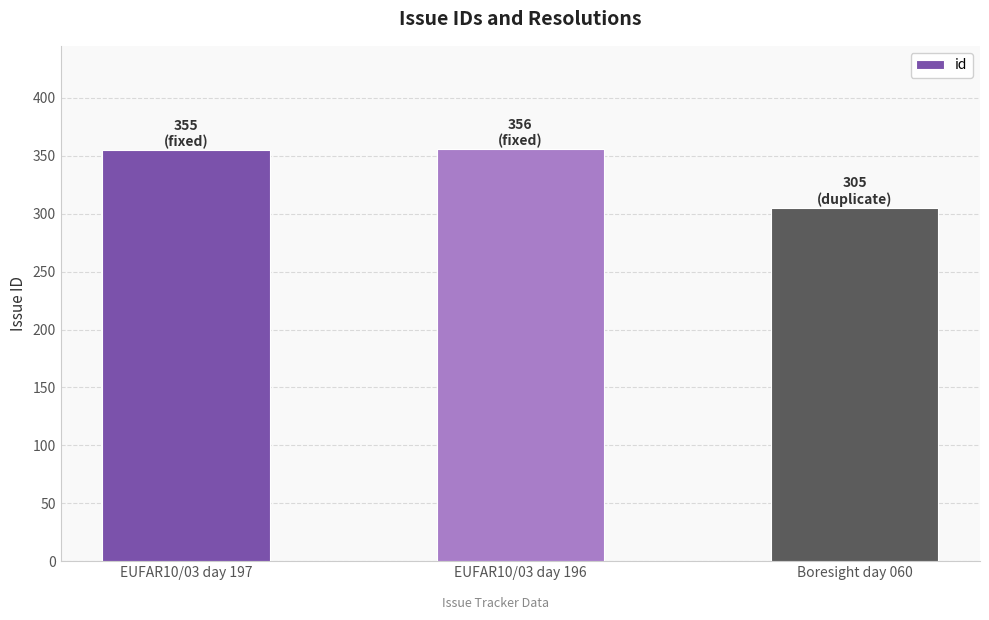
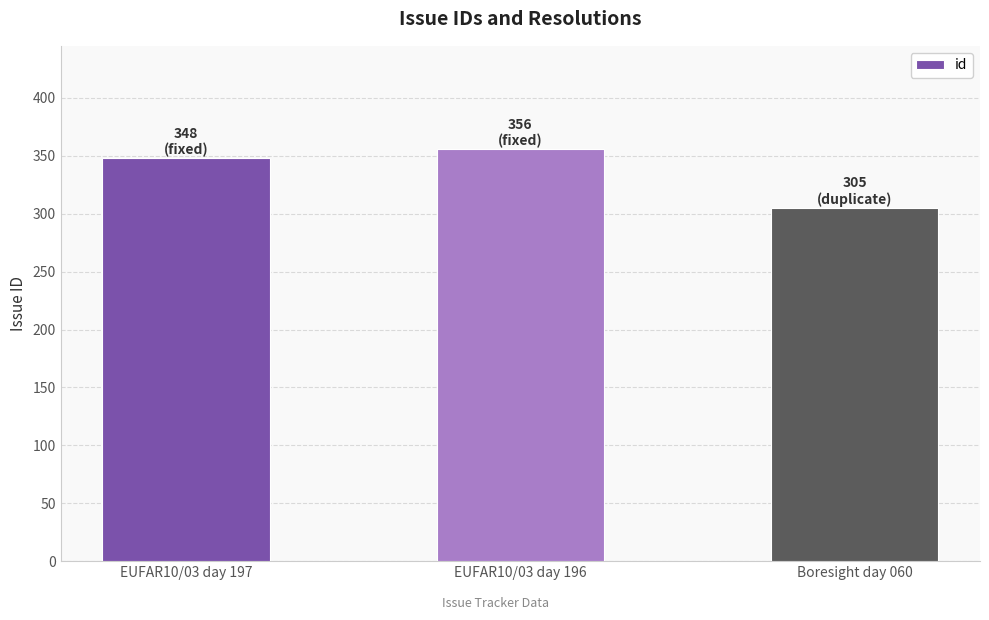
  {
-   "EUFAR10/03 day 197": 355,
+   "EUFAR10/03 day 197": 348,
    "EUFAR10/03 day 196": 356,
    "Boresight day 060": 305
  }
